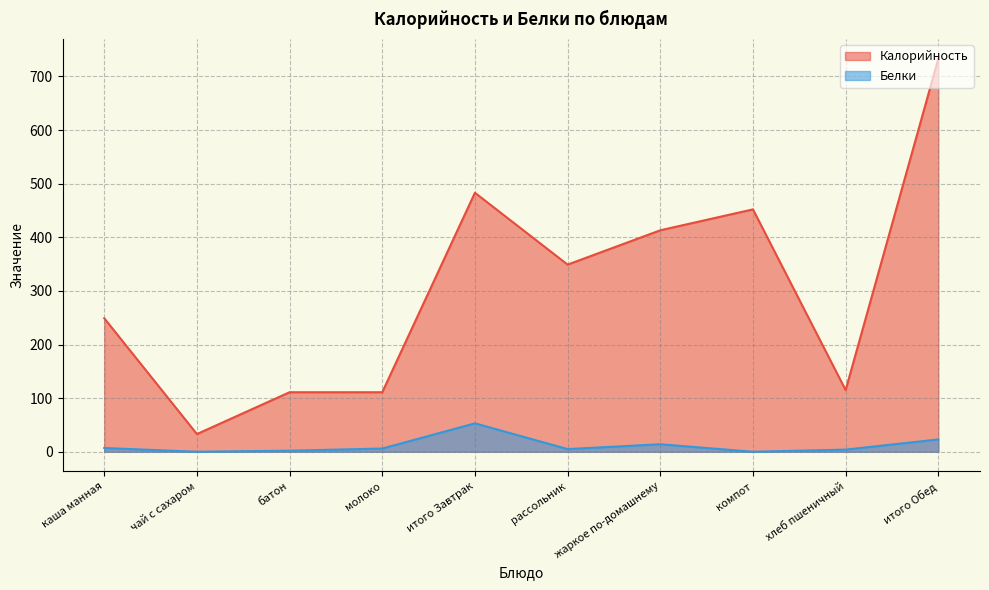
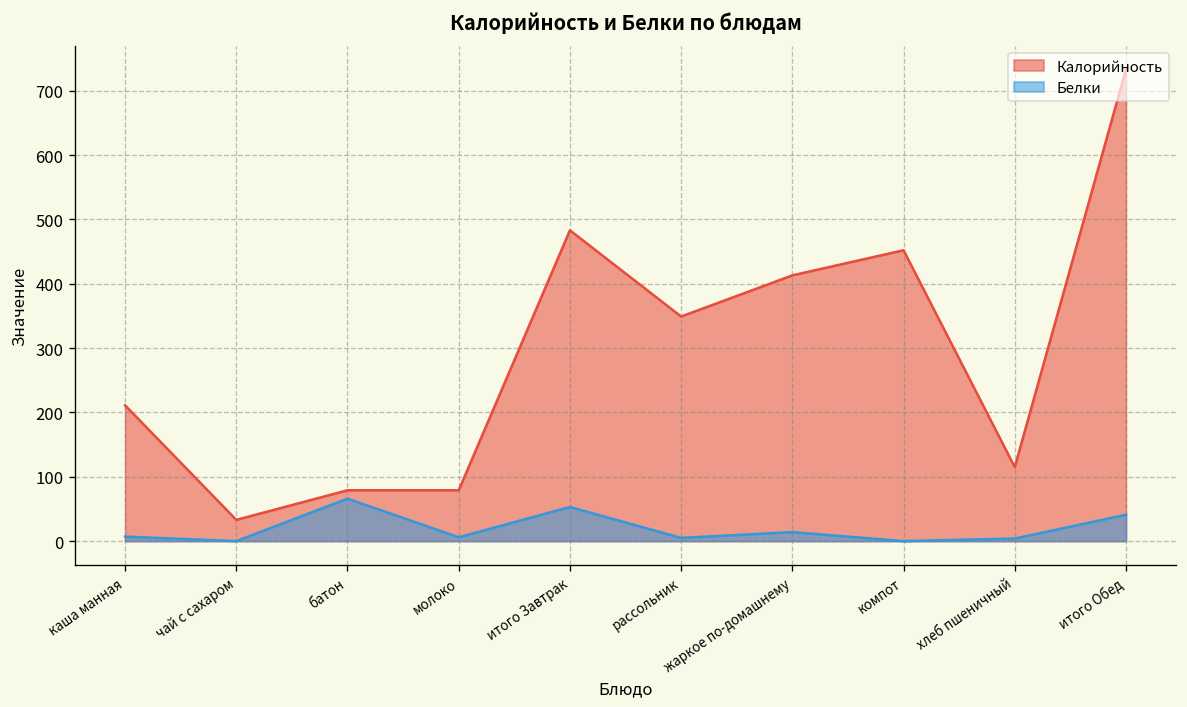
  {
    "Калорийность": {
-     "каша манная": 250,
+     "каша манная": 210,
      "чай с сахаром": 30,
-     "батон": 110,
-     "молоко": 110,
+     "батон": 80,
+     "молоко": 80,
      "итого Завтрак": 480,
      "рассольник": 350,
      "жаркое по-домашнему": 410,
      "компот": 450,
      "хлеб пшеничный": 120
    },
    "Белки": {
      "каша манная": 10,
      "чай с сахаром": 0,
-     "батон": 0,
+     "батон": 70,
      "молоко": 10,
      "итого Завтрак": 50,
      "рассольник": 10,
      "жаркое по-домашнему": 10,
      "компот": 0,
      "хлеб пшеничный": 0,
-     "итого Обед": 20
+     "итого Обед": 40
    }
  }
